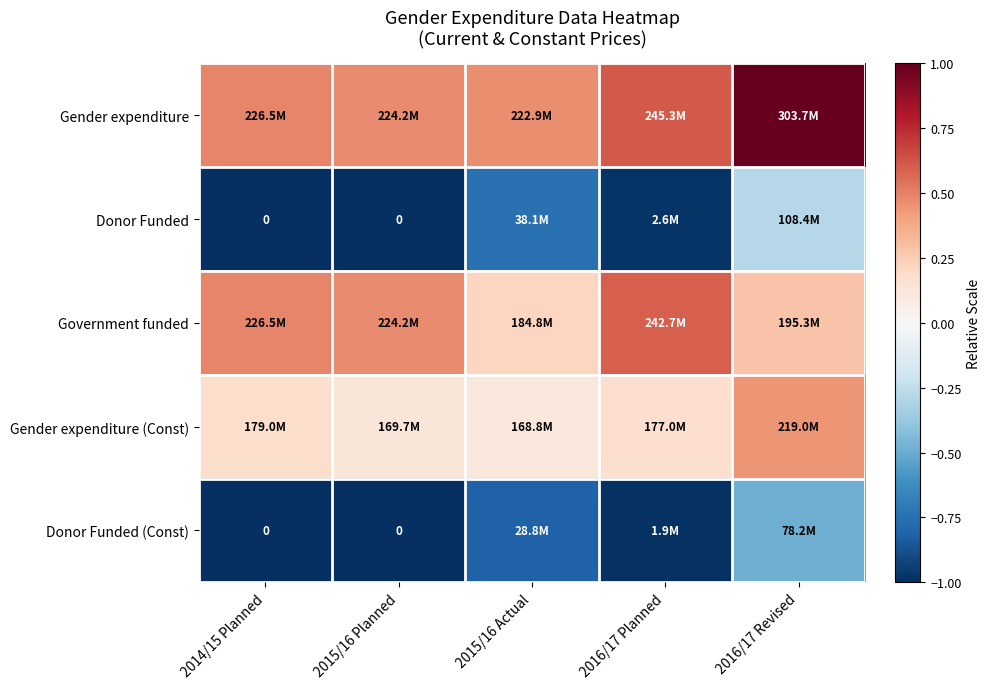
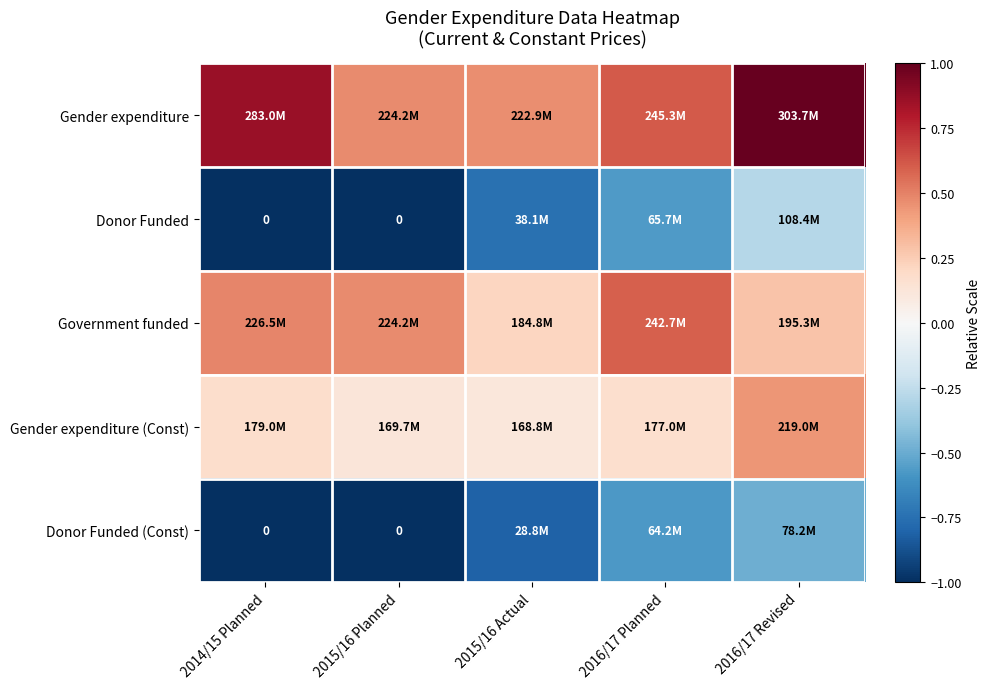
  {
    "Gender expenditure": {
-     "2014/15 Planned": "226.5M",
+     "2014/15 Planned": "283.0M",
      "2015/16 Planned": "224.2M",
      "2015/16 Actual": "222.9M",
      "2016/17 Planned": "245.3M",
      "2016/17 Revised": "303.7M"
    },
    "Donor Funded": {
      "2014/15 Planned": "0",
      "2015/16 Planned": "0",
      "2015/16 Actual": "38.1M",
-     "2016/17 Planned": "2.6M",
+     "2016/17 Planned": "65.7M",
      "2016/17 Revised": "108.4M"
    },
    "Government funded": {
      "2014/15 Planned": "226.5M",
      "2015/16 Planned": "224.2M",
      "2015/16 Actual": "184.8M",
      "2016/17 Planned": "242.7M",
      "2016/17 Revised": "195.3M"
    },
    "Gender expenditure (Const)": {
      "2014/15 Planned": "179.0M",
      "2015/16 Planned": "169.7M",
      "2015/16 Actual": "168.8M",
      "2016/17 Planned": "177.0M",
      "2016/17 Revised": "219.0M"
    },
    "Donor Funded (Const)": {
      "2014/15 Planned": "0",
      "2015/16 Planned": "0",
      "2015/16 Actual": "28.8M",
-     "2016/17 Planned": "1.9M",
+     "2016/17 Planned": "64.2M",
      "2016/17 Revised": "78.2M"
    }
  }
